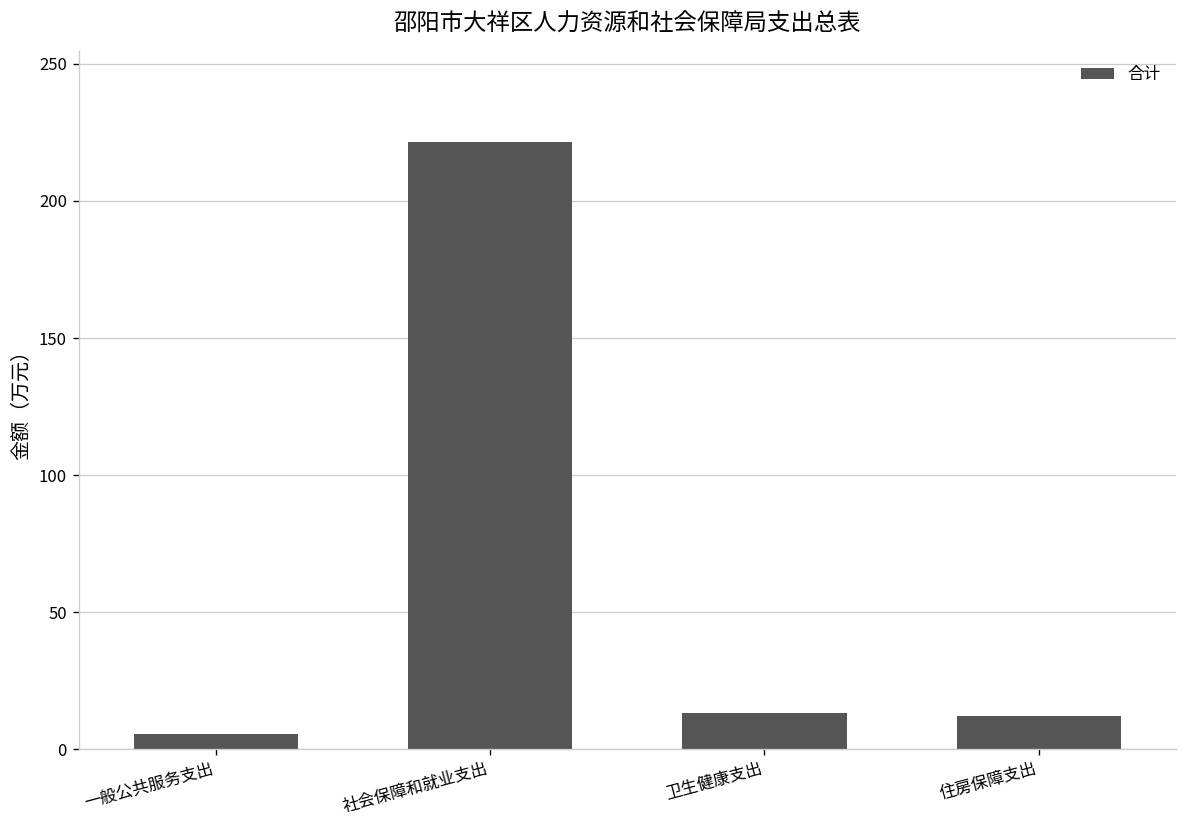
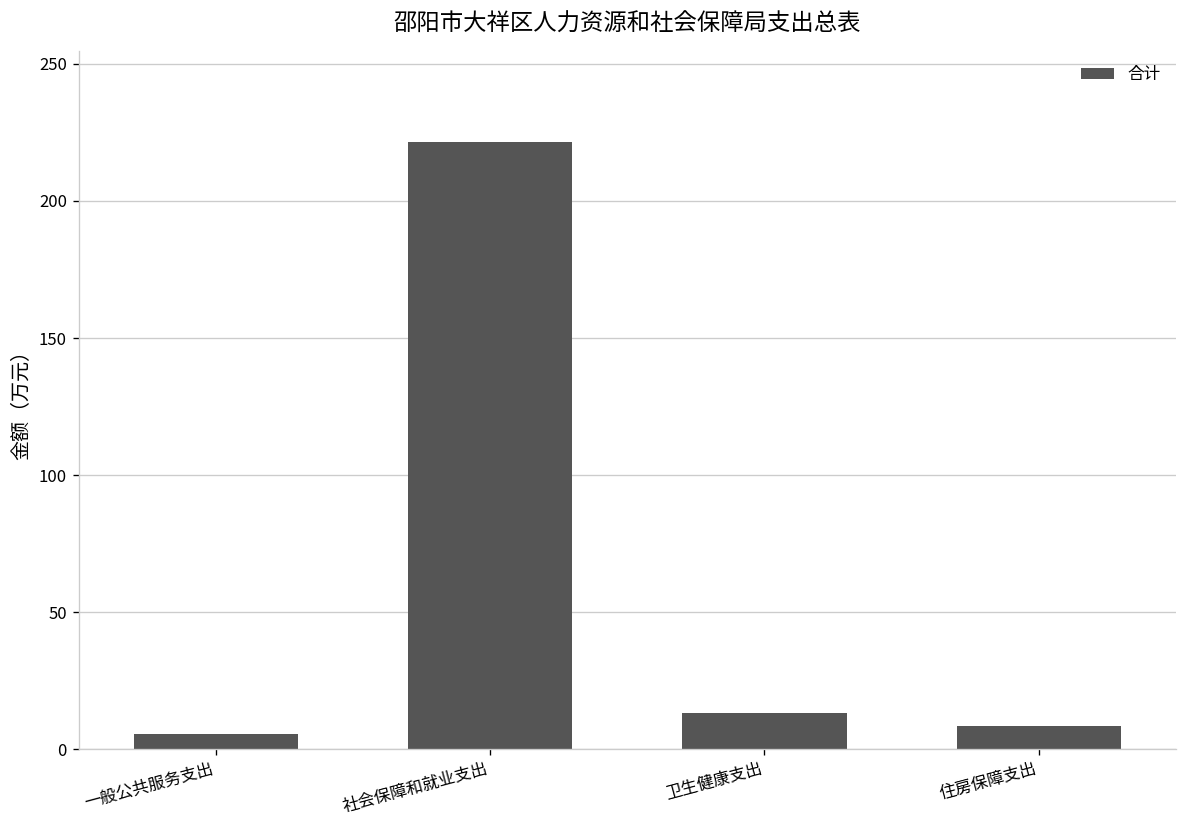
  {
    "一般公共服务支出": 6,
    "社会保障和就业支出": 221,
    "卫生健康支出": 13,
-   "住房保障支出": 12
+   "住房保障支出": 9
  }
